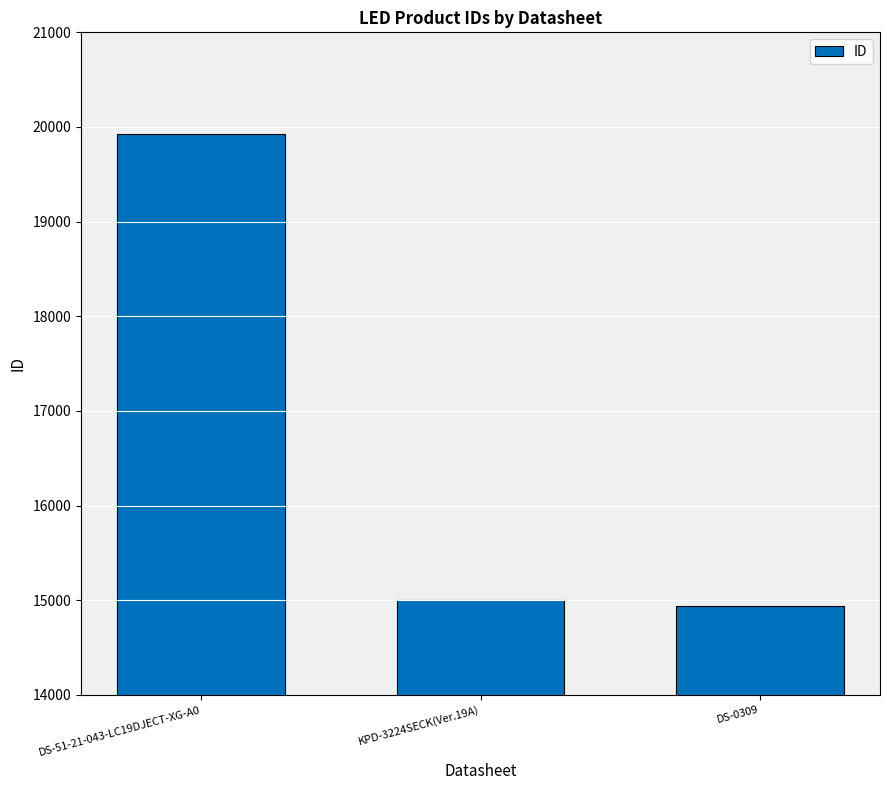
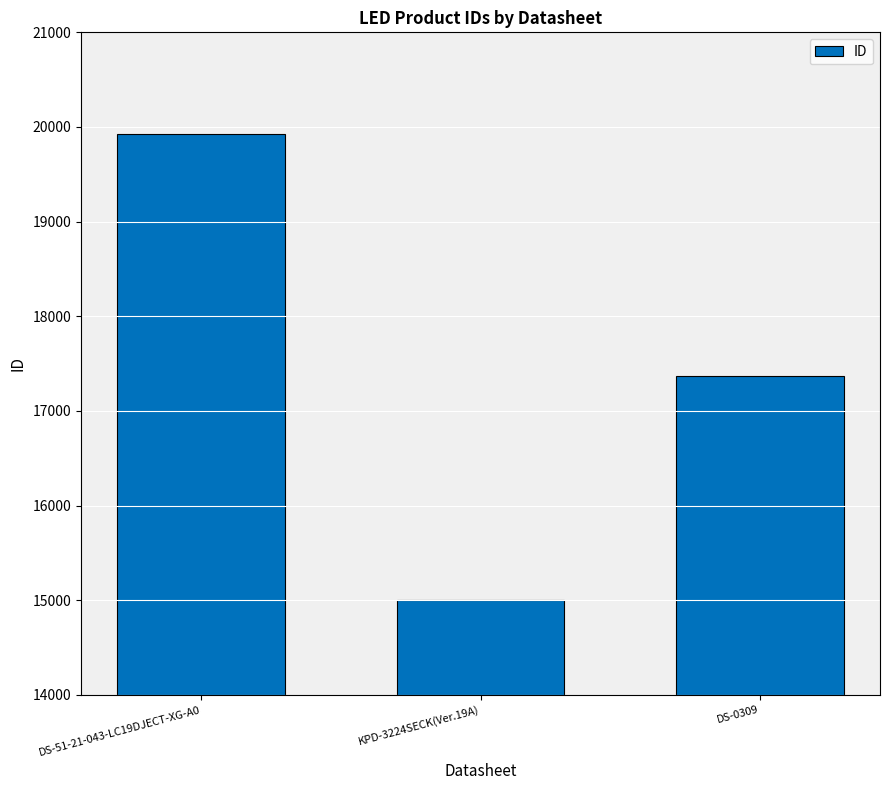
  {
    "DS-51-21-043-LC19DJECT-XG-A0": 19900,
    "KPD-3224SECK(Ver.19A)": 15000,
-   "DS-0309": 14900
+   "DS-0309": 17400
  }
